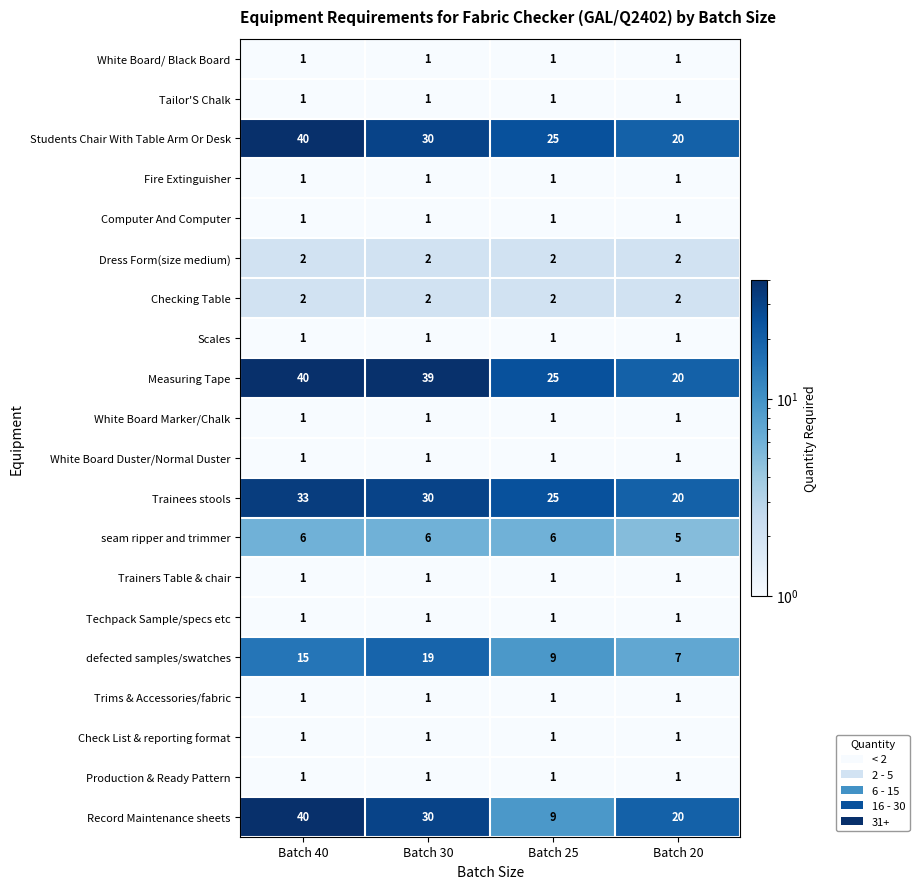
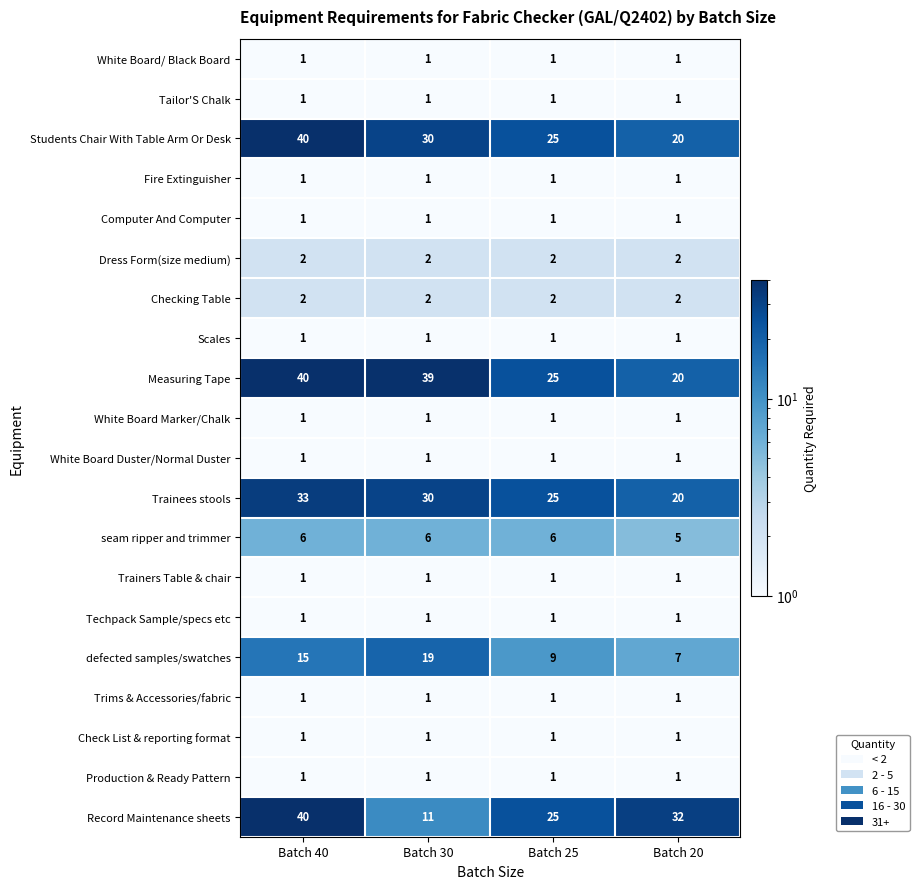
  {
    "White Board/ Black Board": {
      "Batch 40": 1,
      "Batch 30": 1,
      "Batch 25": 1,
      "Batch 20": 1
    },
    "Tailor'S Chalk": {
      "Batch 40": 1,
      "Batch 30": 1,
      "Batch 25": 1,
      "Batch 20": 1
    },
    "Students Chair With Table Arm Or Desk": {
      "Batch 40": 40,
      "Batch 30": 30,
      "Batch 25": 25,
      "Batch 20": 20
    },
    "Fire Extinguisher": {
      "Batch 40": 1,
      "Batch 30": 1,
      "Batch 25": 1,
      "Batch 20": 1
    },
    "Computer And Computer": {
      "Batch 40": 1,
      "Batch 30": 1,
      "Batch 25": 1,
      "Batch 20": 1
    },
    "Dress Form(size medium)": {
      "Batch 40": 2,
      "Batch 30": 2,
      "Batch 25": 2,
      "Batch 20": 2
    },
    "Checking Table": {
      "Batch 40": 2,
      "Batch 30": 2,
      "Batch 25": 2,
      "Batch 20": 2
    },
    "Scales": {
      "Batch 40": 1,
      "Batch 30": 1,
      "Batch 25": 1,
      "Batch 20": 1
    },
    "Measuring Tape": {
      "Batch 40": 40,
      "Batch 30": 39,
      "Batch 25": 25,
      "Batch 20": 20
    },
    "White Board Marker/Chalk": {
      "Batch 40": 1,
      "Batch 30": 1,
      "Batch 25": 1,
      "Batch 20": 1
    },
    "White Board Duster/Normal Duster": {
      "Batch 40": 1,
      "Batch 30": 1,
      "Batch 25": 1,
      "Batch 20": 1
    },
    "Trainees stools": {
      "Batch 40": 33,
      "Batch 30": 30,
      "Batch 25": 25,
      "Batch 20": 20
    },
    "seam ripper and trimmer": {
      "Batch 40": 6,
      "Batch 30": 6,
      "Batch 25": 6,
      "Batch 20": 5
    },
    "Trainers Table & chair": {
      "Batch 40": 1,
      "Batch 30": 1,
      "Batch 25": 1,
      "Batch 20": 1
    },
    "Techpack Sample/specs etc": {
      "Batch 40": 1,
      "Batch 30": 1,
      "Batch 25": 1,
      "Batch 20": 1
    },
    "defected samples/swatches": {
      "Batch 40": 15,
      "Batch 30": 19,
      "Batch 25": 9,
      "Batch 20": 7
    },
    "Trims & Accessories/fabric": {
      "Batch 40": 1,
      "Batch 30": 1,
      "Batch 25": 1,
      "Batch 20": 1
    },
    "Check List & reporting format": {
      "Batch 40": 1,
      "Batch 30": 1,
      "Batch 25": 1,
      "Batch 20": 1
    },
    "Production & Ready Pattern": {
      "Batch 40": 1,
      "Batch 30": 1,
      "Batch 25": 1,
      "Batch 20": 1
    },
    "Record Maintenance sheets": {
      "Batch 40": 40,
-     "Batch 30": 30,
-     "Batch 25": 9,
-     "Batch 20": 20
+     "Batch 30": 11,
+     "Batch 25": 25,
+     "Batch 20": 32
    }
  }
